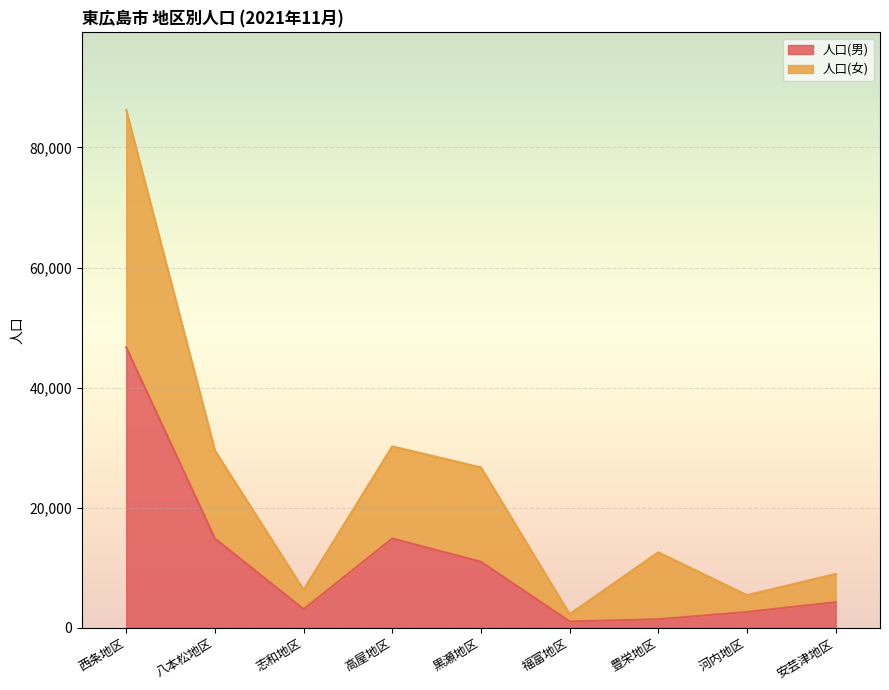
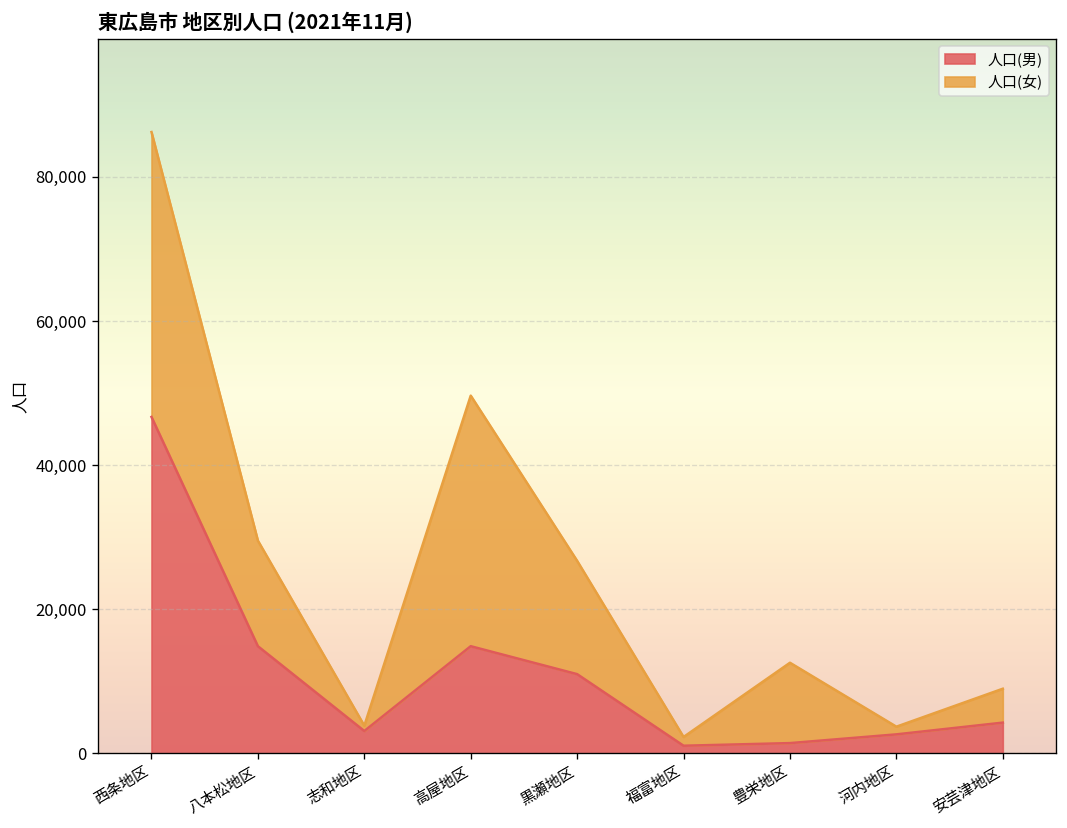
  {
    "人口(男)": {
      "西条地区": "47,000",
      "八本松地区": "15,000",
      "志和地区": "3,000",
      "高屋地区": "15,000",
      "黒瀬地区": "11,000",
      "福富地区": "1,000",
      "豊栄地区": "1,000",
      "河内地区": "3,000",
      "安芸津地区": "4,000"
    },
    "人口(女)": {
      "西条地区": "40,000",
      "八本松地区": "15,000",
-     "志和地区": "3,000",
-     "高屋地区": "15,000",
+     "志和地区": "1,000",
+     "高屋地区": "35,000",
      "黒瀬地区": "16,000",
      "福富地区": "1,000",
      "豊栄地区": "11,000",
-     "河内地区": "3,000",
+     "河内地区": "1,000",
      "安芸津地区": "5,000"
    }
  }
